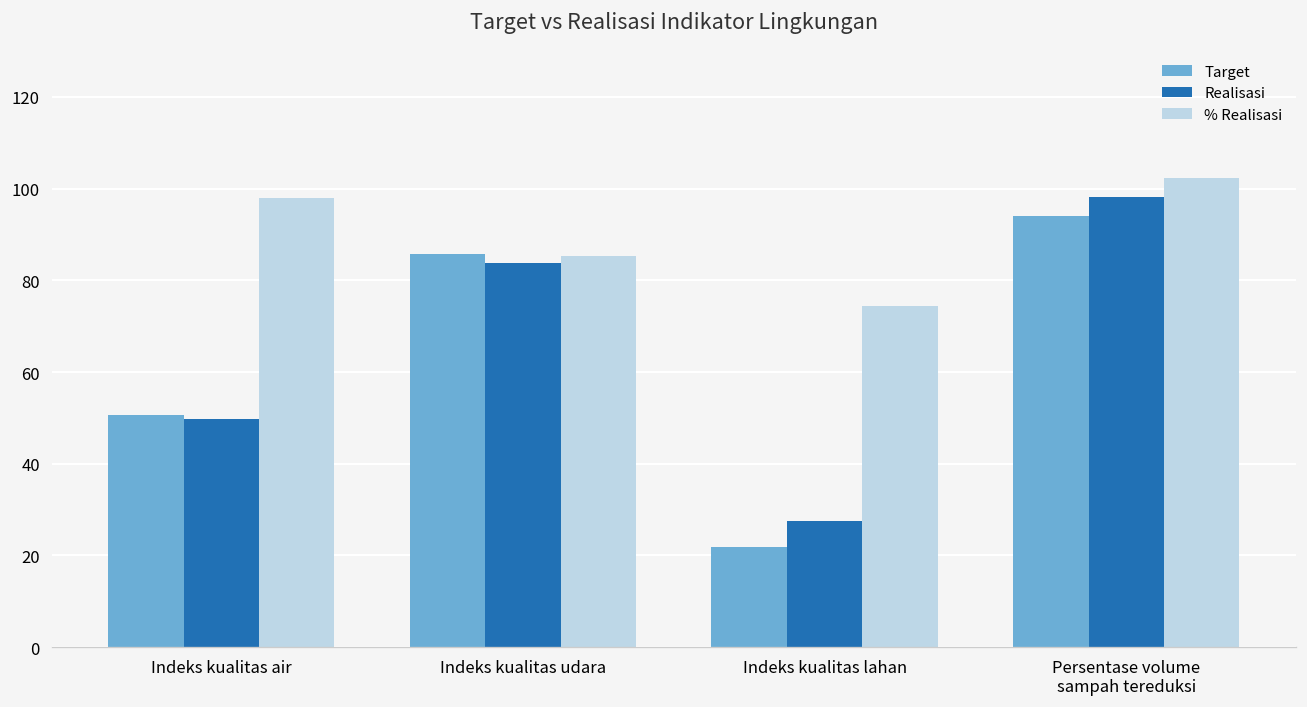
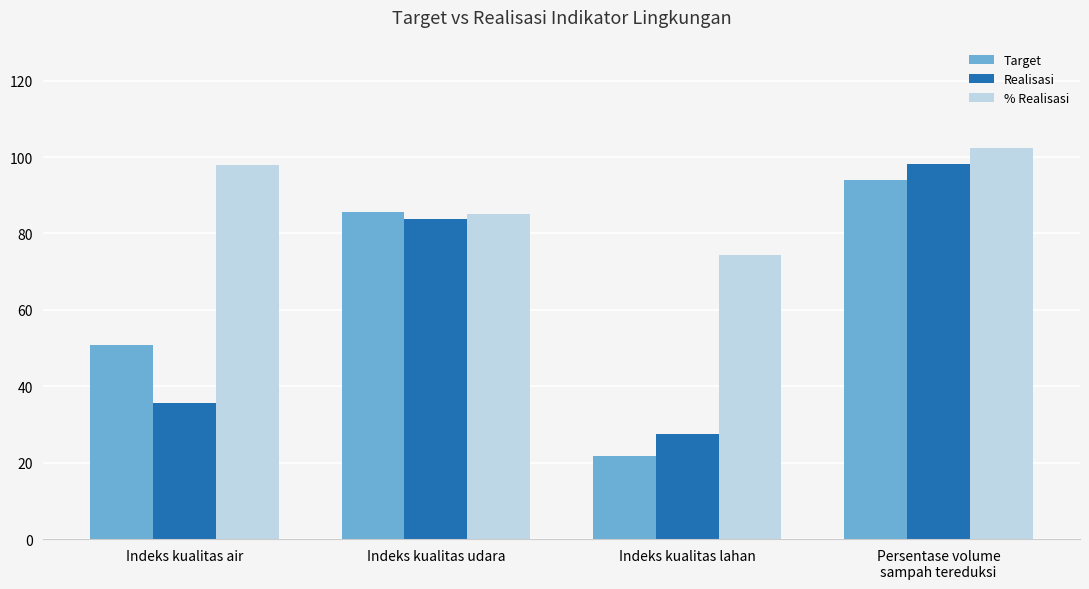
  {
    "Target": {
      "Indeks kualitas air": 51,
      "Indeks kualitas udara": 86,
      "Indeks kualitas lahan": 22,
      "Persentase volume sampah tereduksi": 94
    },
    "Realisasi": {
-     "Indeks kualitas air": 50,
+     "Indeks kualitas air": 36,
      "Indeks kualitas udara": 84,
      "Indeks kualitas lahan": 28,
      "Persentase volume sampah tereduksi": 98
    },
    "% Realisasi": {
      "Indeks kualitas air": 98,
      "Indeks kualitas udara": 85,
      "Indeks kualitas lahan": 74,
      "Persentase volume sampah tereduksi": 102
    }
  }
